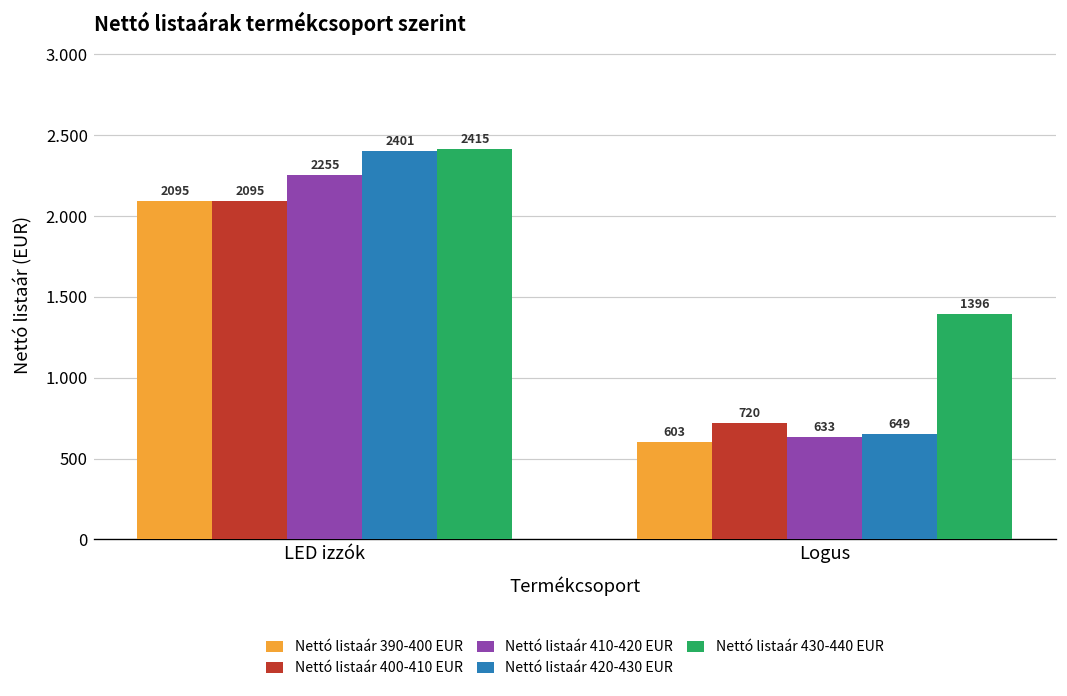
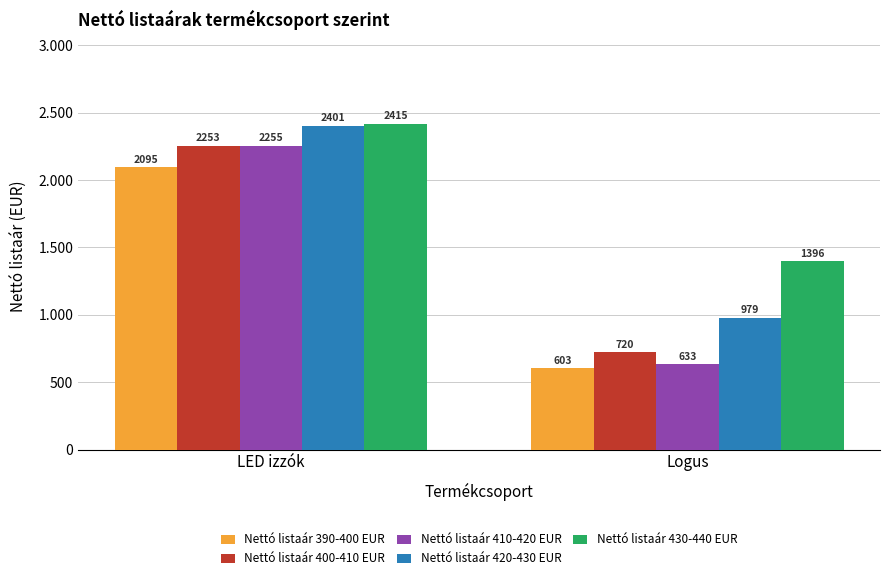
  {
    "Nettó listaár 390-400 EUR": {
      "LED izzók": 2095,
      "Logus": 603
    },
    "Nettó listaár 400-410 EUR": {
-     "LED izzók": 2095,
+     "LED izzók": 2253,
      "Logus": 720
    },
    "Nettó listaár 410-420 EUR": {
      "LED izzók": 2255,
      "Logus": 633
    },
    "Nettó listaár 420-430 EUR": {
      "LED izzók": 2401,
-     "Logus": 649
+     "Logus": 979
    },
    "Nettó listaár 430-440 EUR": {
      "LED izzók": 2415,
      "Logus": 1396
    }
  }
